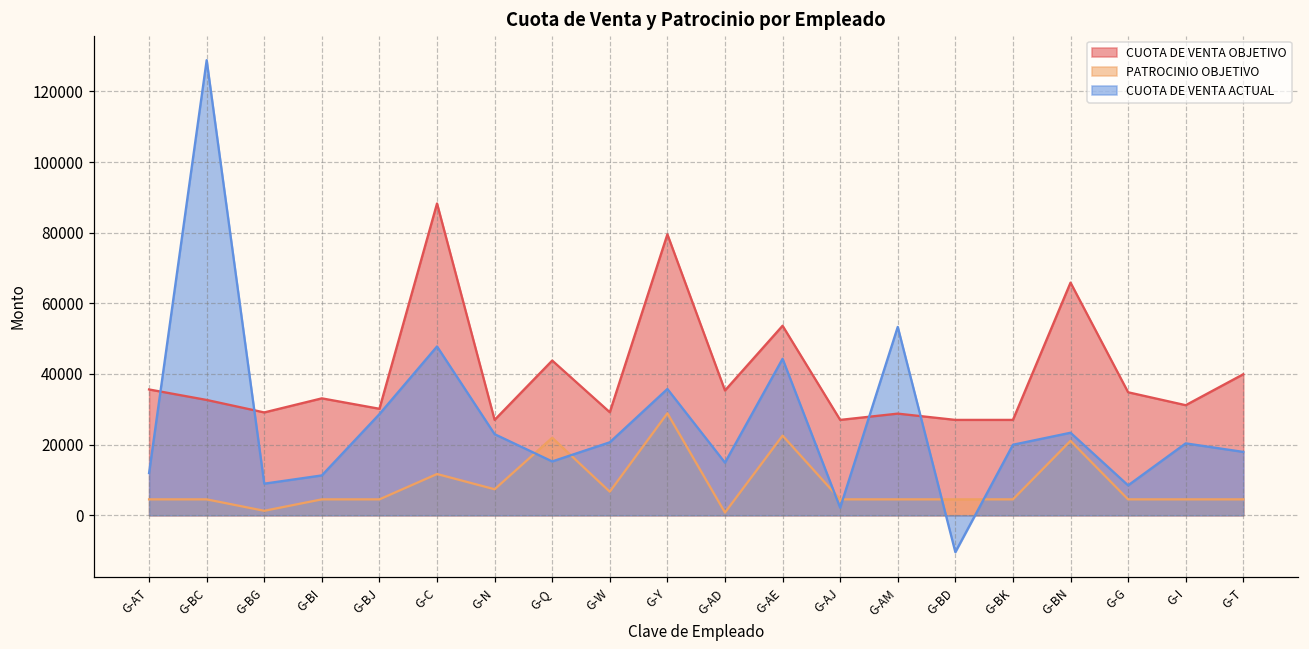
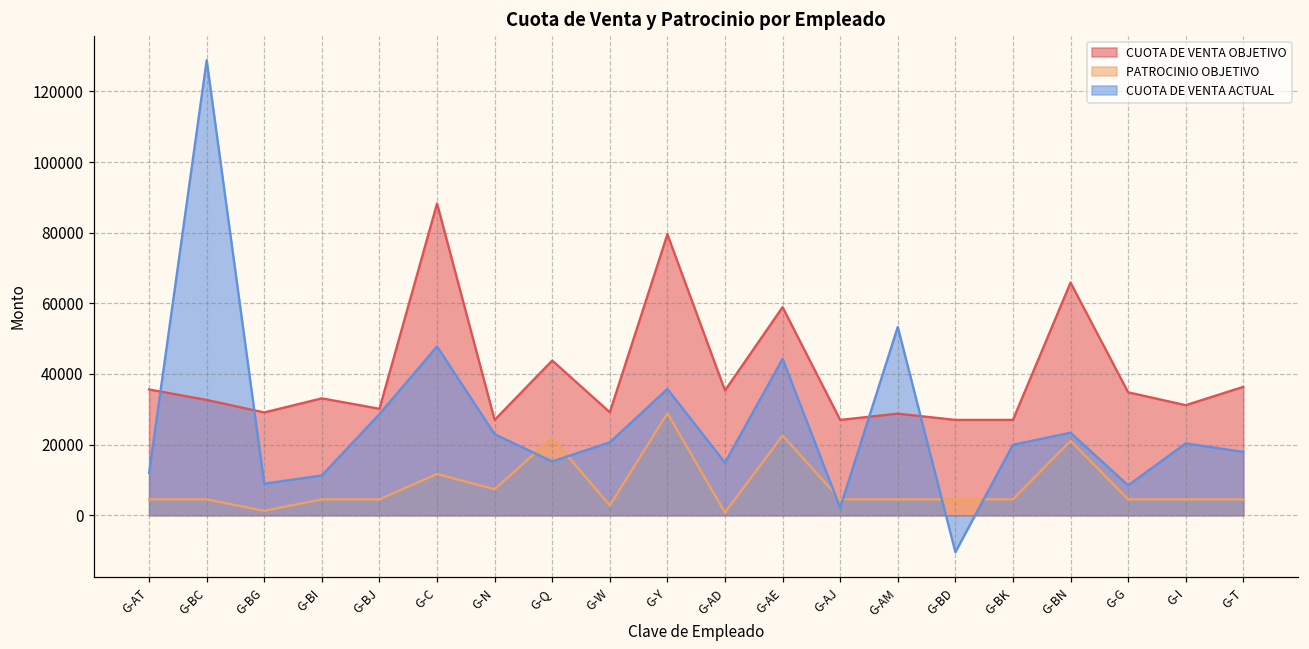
  {
    "CUOTA DE VENTA OBJETIVO": {
      "G-AT": 36000,
      "G-BC": 33000,
      "G-BG": 29000,
      "G-BI": 33000,
      "G-BJ": 30000,
      "G-C": 88000,
      "G-N": 27000,
      "G-Q": 44000,
      "G-W": 29000,
      "G-Y": 80000,
      "G-AD": 35000,
-     "G-AE": 54000,
+     "G-AE": 59000,
      "G-AJ": 27000,
      "G-AM": 29000,
      "G-BD": 27000,
      "G-BK": 27000,
      "G-BN": 66000,
      "G-G": 35000,
      "G-I": 31000,
-     "G-T": 40000
+     "G-T": 36000
    },
    "PATROCINIO OBJETIVO": {
      "G-AT": 5000,
      "G-BC": 5000,
      "G-BG": 1000,
      "G-BI": 5000,
      "G-BJ": 5000,
      "G-C": 12000,
      "G-N": 7000,
      "G-Q": 22000,
-     "G-W": 7000,
+     "G-W": 3000,
      "G-Y": 29000,
      "G-AD": 1000,
      "G-AE": 23000,
      "G-AJ": 5000,
      "G-AM": 5000,
      "G-BD": 5000,
      "G-BK": 5000,
      "G-BN": 21000,
      "G-G": 5000,
      "G-I": 5000,
      "G-T": 5000
    }
  }
